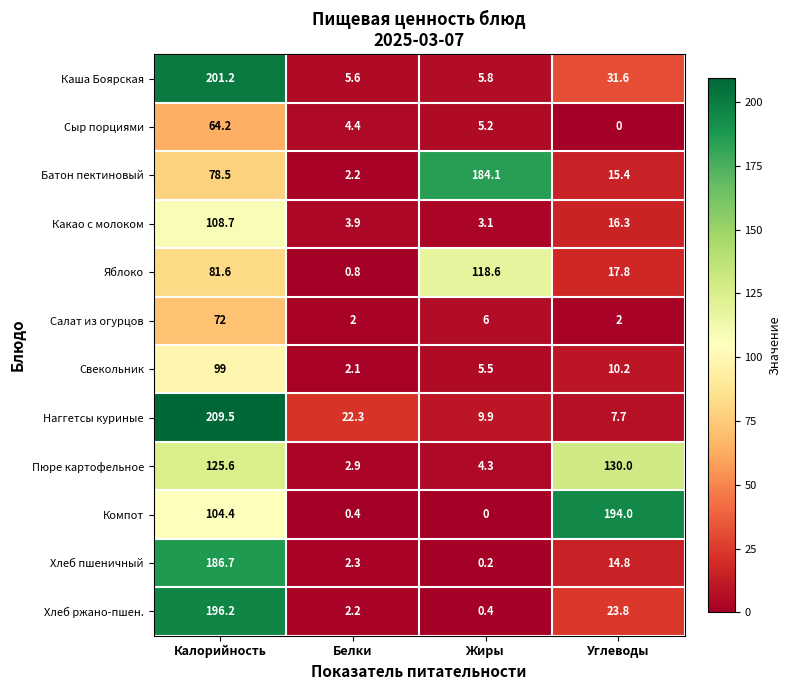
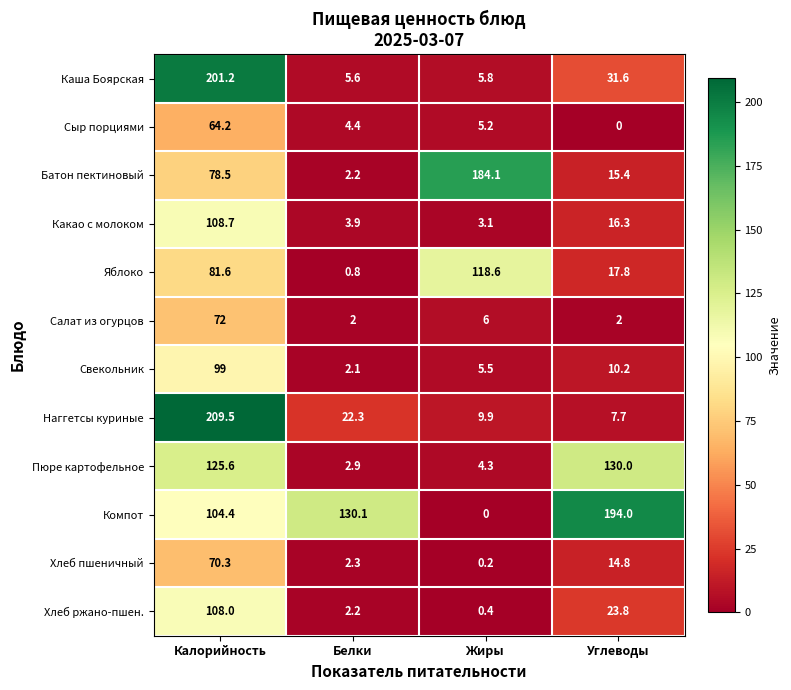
  {
    "Каша Боярская": {
      "Калорийность": 201.2,
      "Белки": 5.6,
      "Жиры": 5.8,
      "Углеводы": 31.6
    },
    "Сыр порциями": {
      "Калорийность": 64.2,
      "Белки": 4.4,
      "Жиры": 5.2,
      "Углеводы": 0
    },
    "Батон пектиновый": {
      "Калорийность": 78.5,
      "Белки": 2.2,
      "Жиры": 184.1,
      "Углеводы": 15.4
    },
    "Какао с молоком": {
      "Калорийность": 108.7,
      "Белки": 3.9,
      "Жиры": 3.1,
      "Углеводы": 16.3
    },
    "Яблоко": {
      "Калорийность": 81.6,
      "Белки": 0.8,
      "Жиры": 118.6,
      "Углеводы": 17.8
    },
    "Салат из огурцов": {
      "Калорийность": 72,
      "Белки": 2,
      "Жиры": 6,
      "Углеводы": 2
    },
    "Свекольник": {
      "Калорийность": 99,
      "Белки": 2.1,
      "Жиры": 5.5,
      "Углеводы": 10.2
    },
    "Наггетсы куриные": {
      "Калорийность": 209.5,
      "Белки": 22.3,
      "Жиры": 9.9,
      "Углеводы": 7.7
    },
    "Пюре картофельное": {
      "Калорийность": 125.6,
      "Белки": 2.9,
      "Жиры": 4.3,
      "Углеводы": 130.0
    },
    "Компот": {
      "Калорийность": 104.4,
-     "Белки": 0.4,
+     "Белки": 130.1,
      "Жиры": 0,
      "Углеводы": 194.0
    },
    "Хлеб пшеничный": {
-     "Калорийность": 186.7,
+     "Калорийность": 70.3,
      "Белки": 2.3,
      "Жиры": 0.2,
      "Углеводы": 14.8
    },
    "Хлеб ржано-пшен.": {
-     "Калорийность": 196.2,
+     "Калорийность": 108.0,
      "Белки": 2.2,
      "Жиры": 0.4,
      "Углеводы": 23.8
    }
  }
